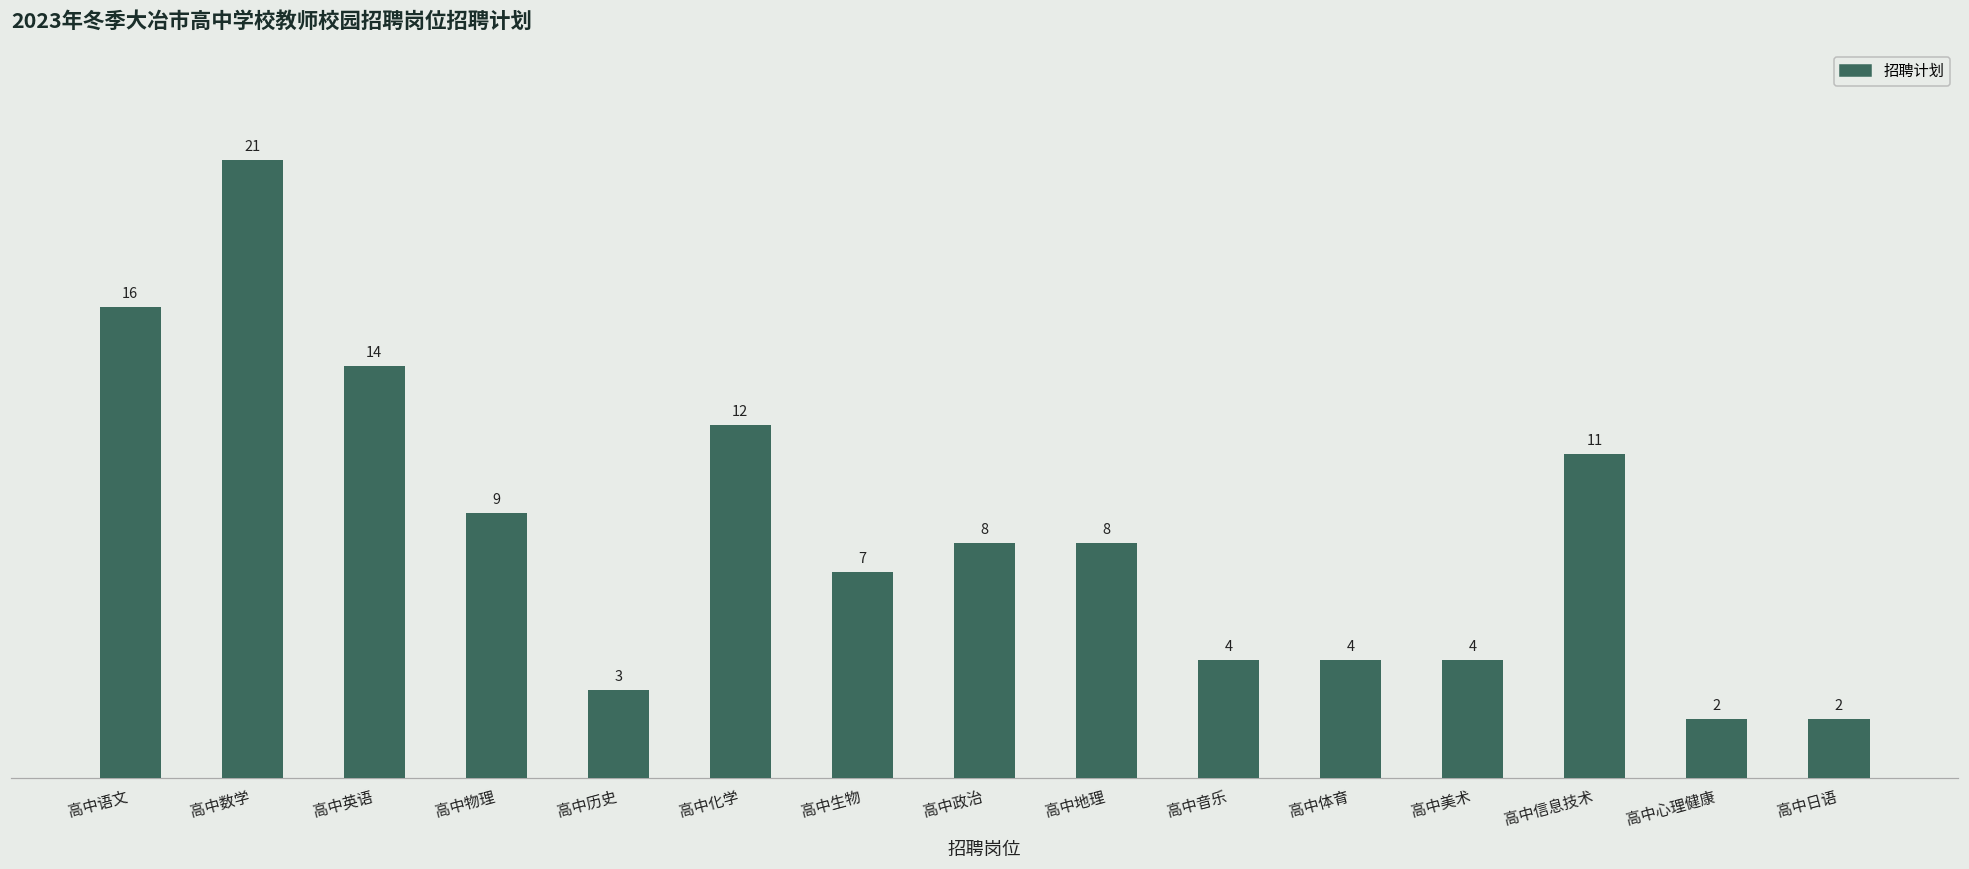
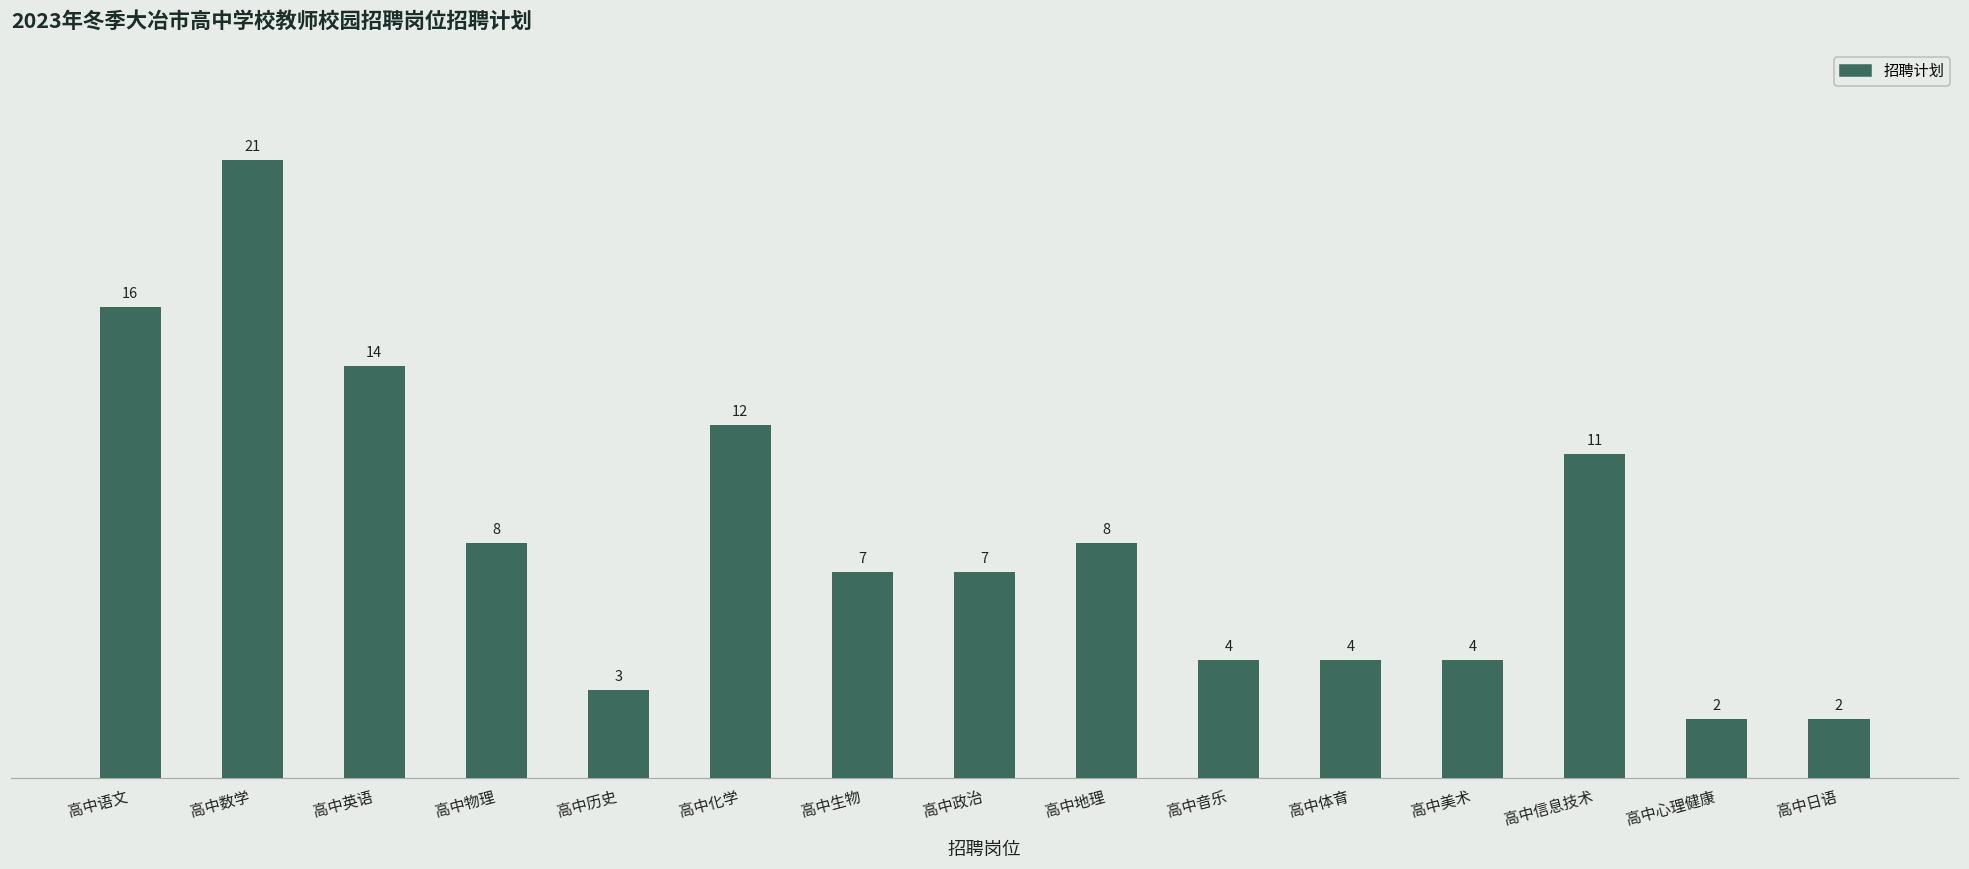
  {
    "高中语文": 16,
    "高中数学": 21,
    "高中英语": 14,
-   "高中物理": 9,
+   "高中物理": 8,
    "高中历史": 3,
    "高中化学": 12,
    "高中生物": 7,
-   "高中政治": 8,
+   "高中政治": 7,
    "高中地理": 8,
    "高中音乐": 4,
    "高中体育": 4,
    "高中美术": 4,
    "高中信息技术": 11,
    "高中心理健康": 2,
    "高中日语": 2
  }
